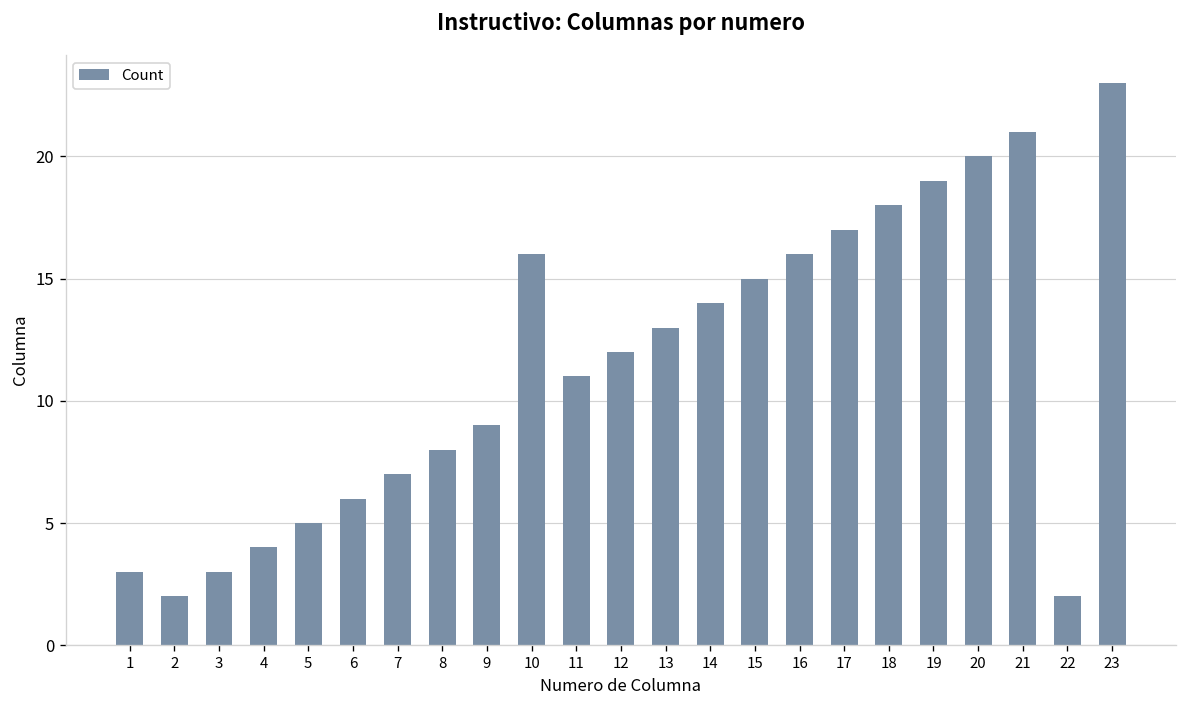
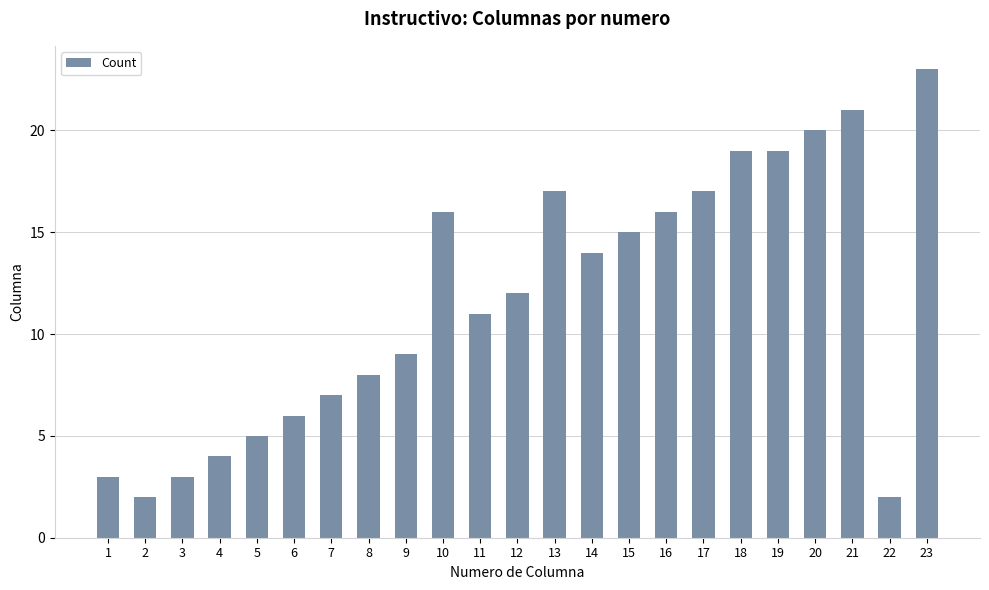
  {
    "1": 3,
    "2": 2,
    "3": 3,
    "4": 4,
    "5": 5,
    "6": 6,
    "7": 7,
    "8": 8,
    "9": 9,
    "10": 16,
    "11": 11,
    "12": 12,
-   "13": 13,
+   "13": 17,
    "14": 14,
    "15": 15,
    "16": 16,
    "17": 17,
-   "18": 18,
+   "18": 19,
    "19": 19,
    "20": 20,
    "21": 21,
    "22": 2,
    "23": 23
  }
